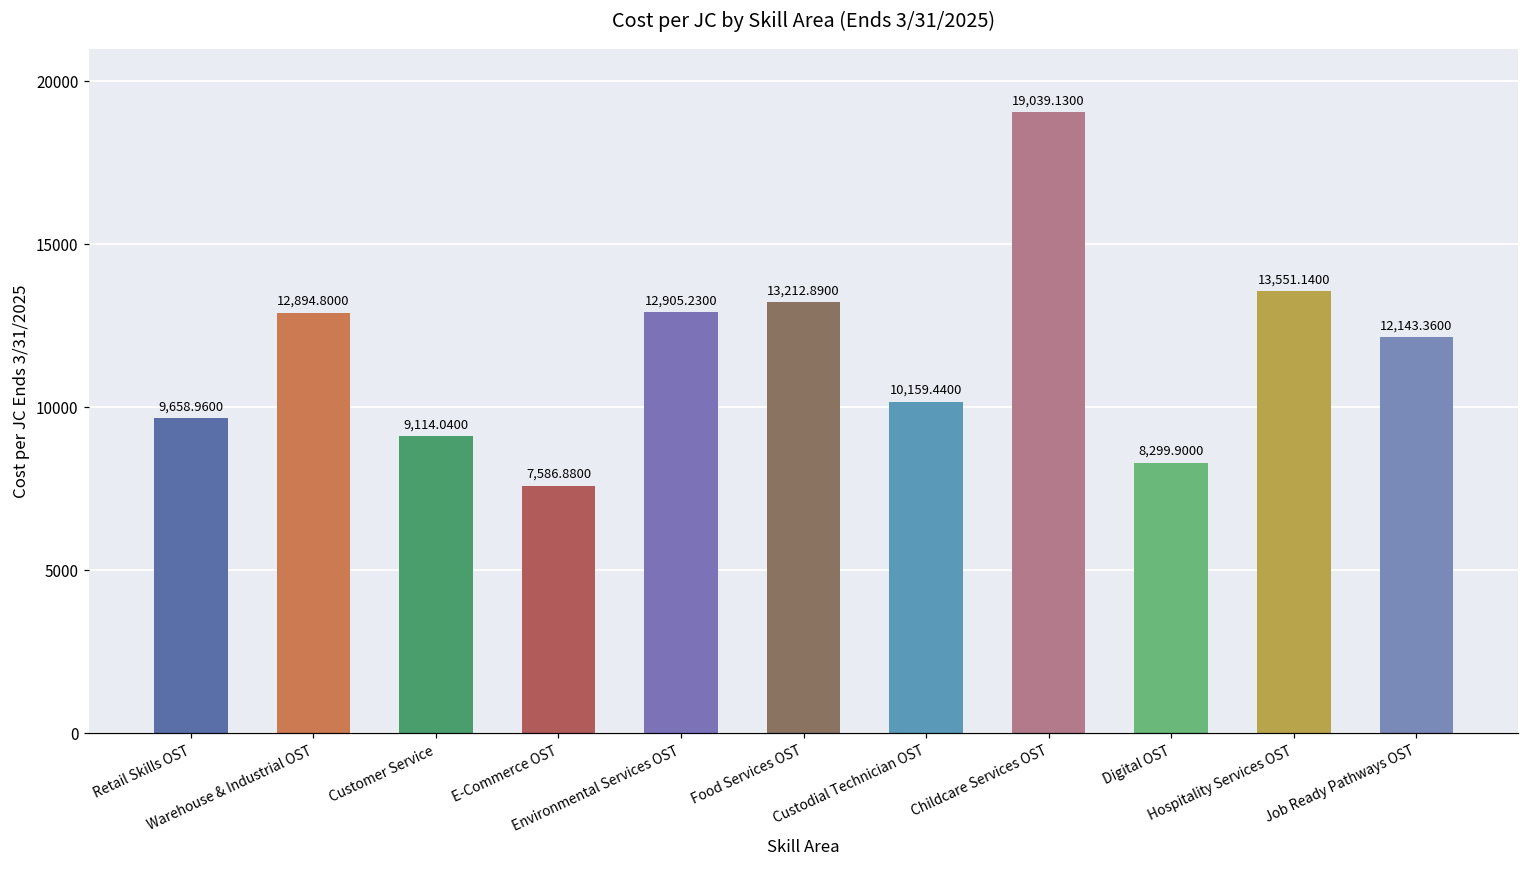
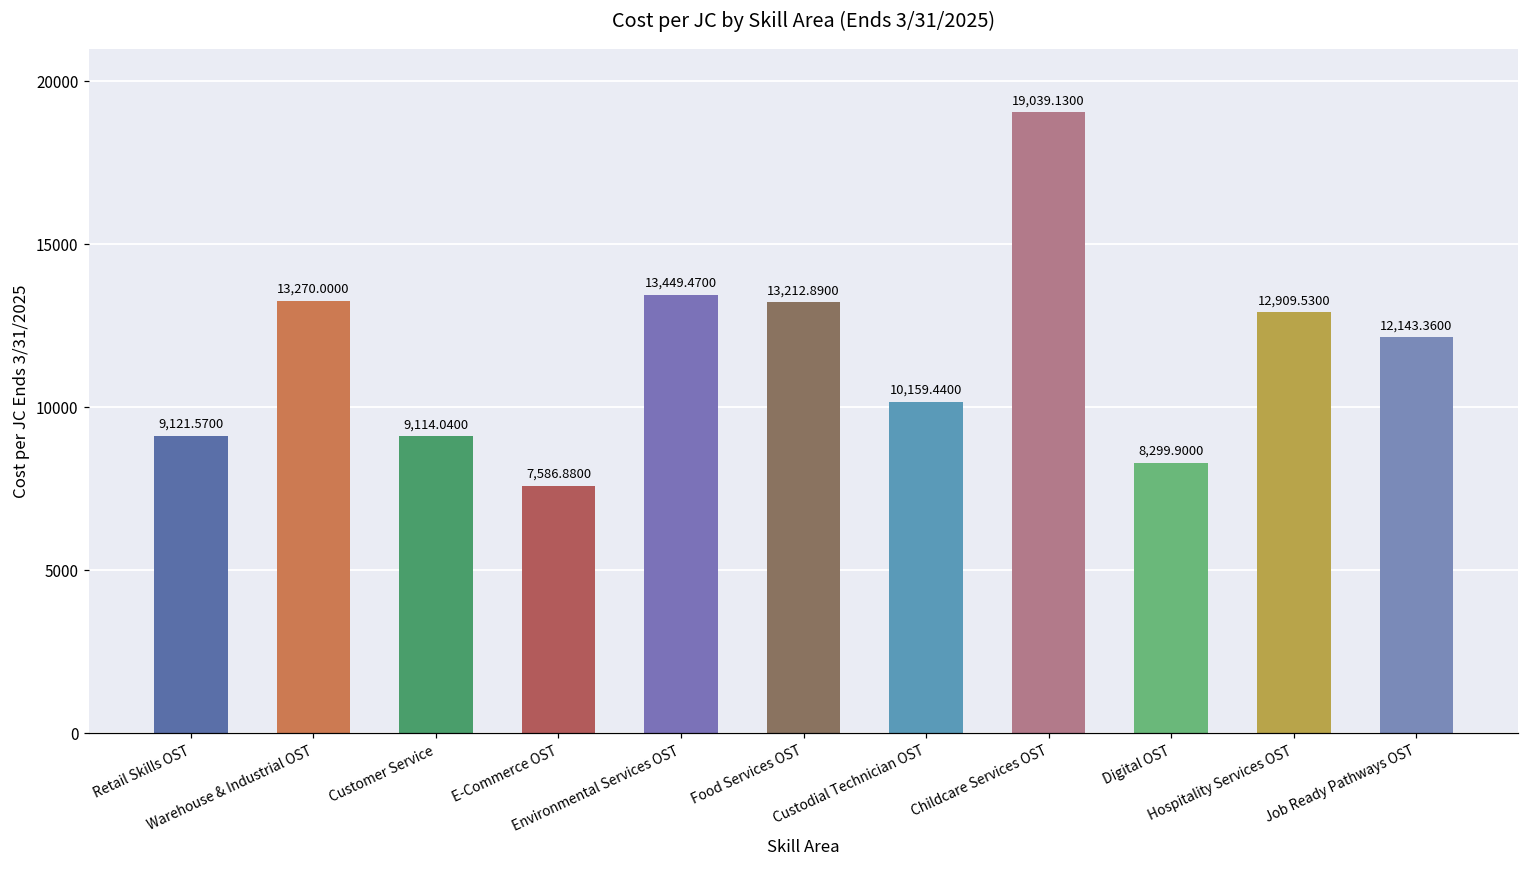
  {
-   "Retail Skills OST": "9,658.9600",
-   "Warehouse & Industrial OST": "12,894.8000",
+   "Retail Skills OST": "9,121.5700",
+   "Warehouse & Industrial OST": "13,270.0000",
    "Customer Service": "9,114.0400",
    "E-Commerce OST": "7,586.8800",
-   "Environmental Services OST": "12,905.2300",
+   "Environmental Services OST": "13,449.4700",
    "Food Services OST": "13,212.8900",
    "Custodial Technician OST": "10,159.4400",
    "Childcare Services OST": "19,039.1300",
    "Digital OST": "8,299.9000",
-   "Hospitality Services OST": "13,551.1400",
+   "Hospitality Services OST": "12,909.5300",
    "Job Ready Pathways OST": "12,143.3600"
  }
